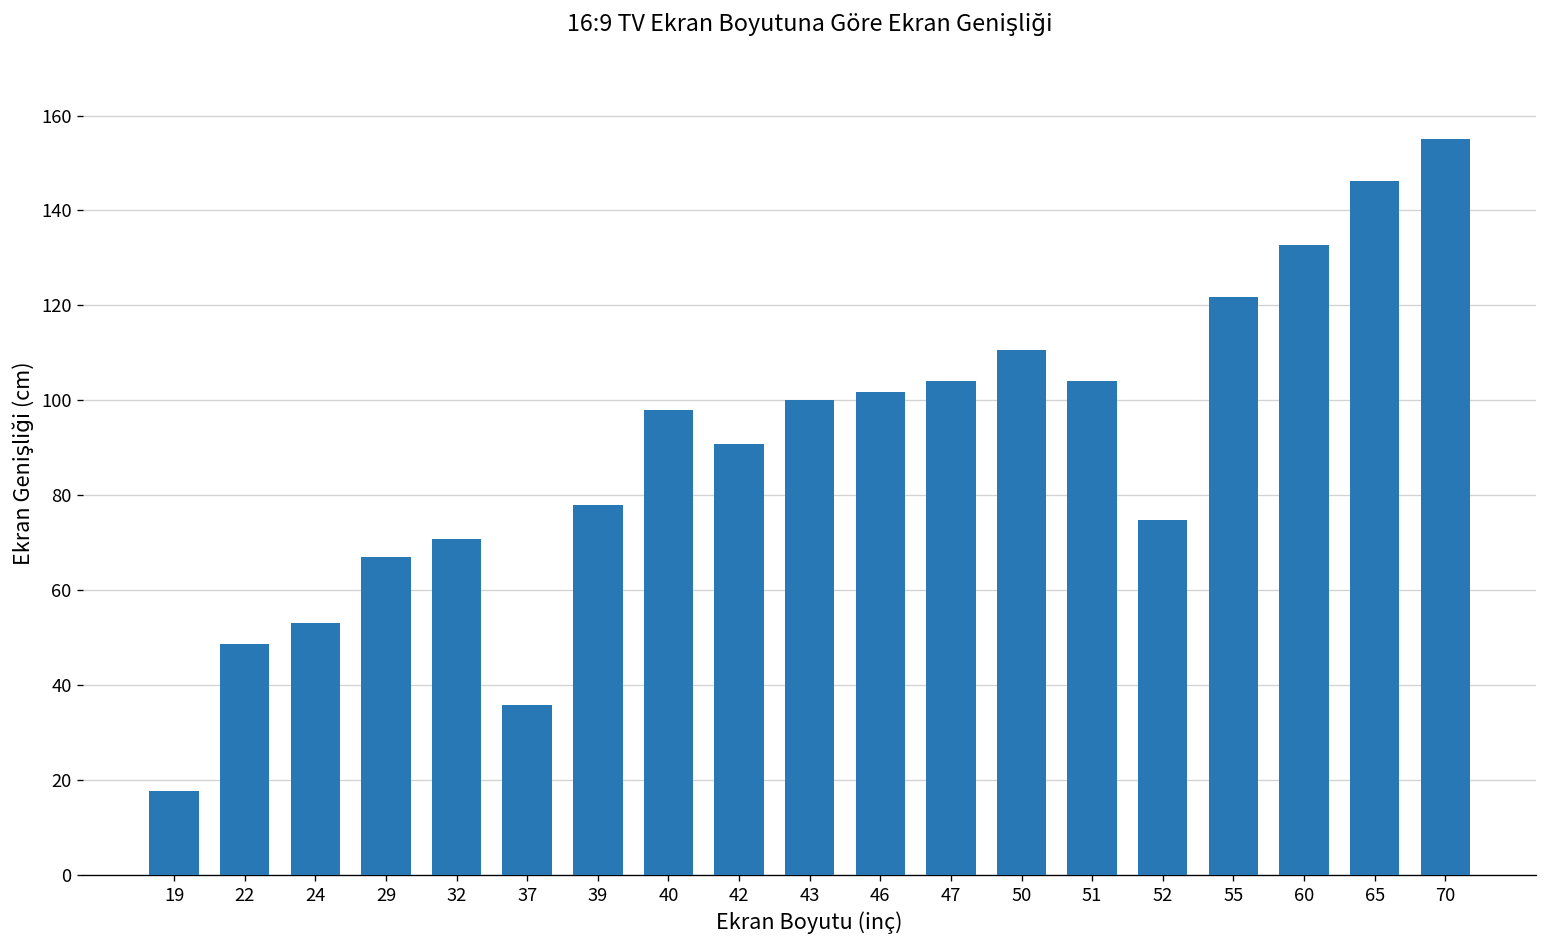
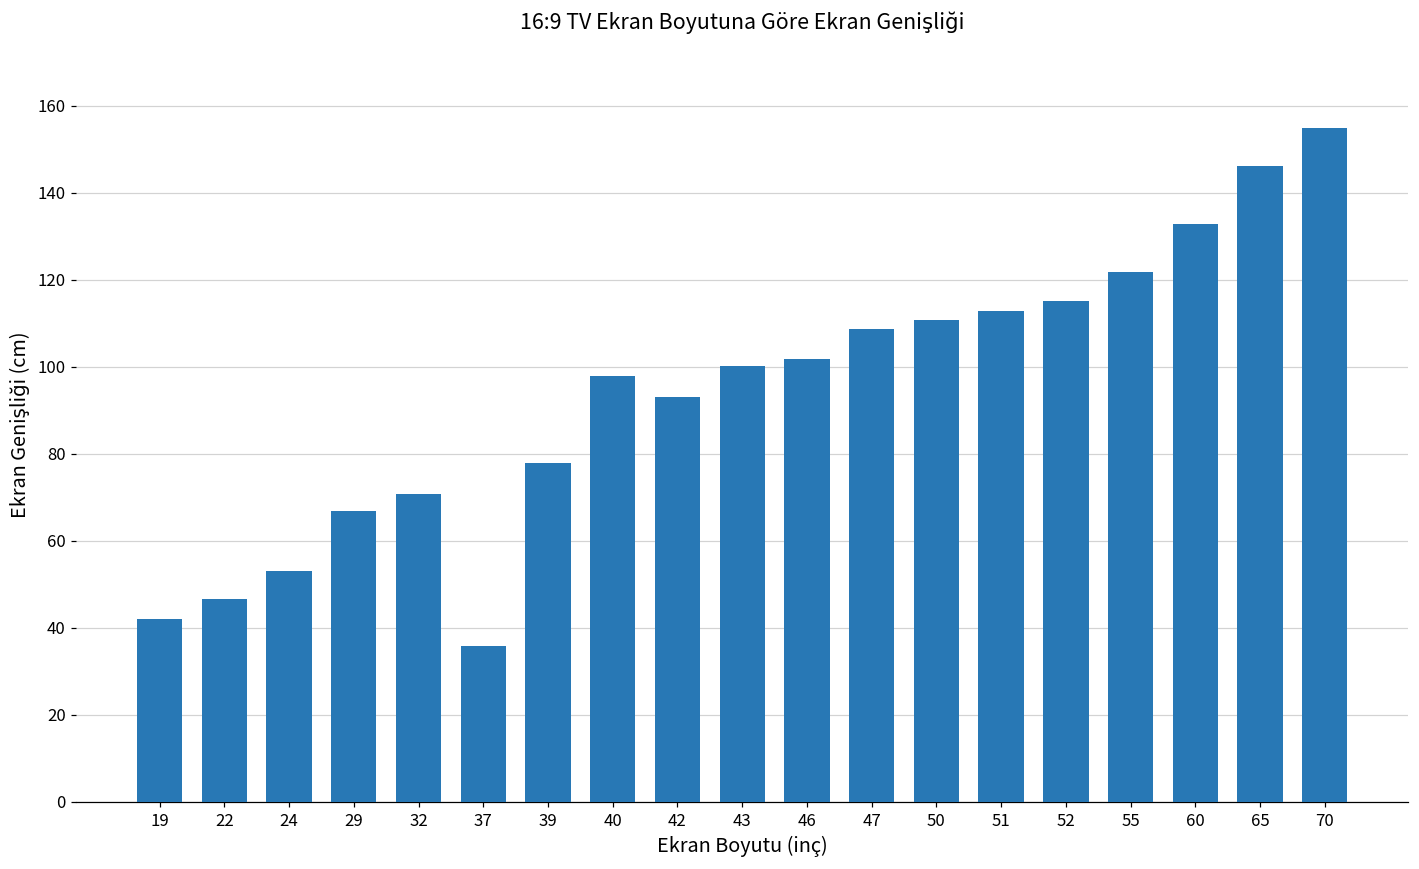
  {
-   "19": 18,
-   "22": 49,
+   "19": 42,
+   "22": 47,
    "24": 53,
    "29": 67,
    "32": 71,
    "37": 36,
    "39": 78,
    "40": 98,
-   "42": 91,
+   "42": 93,
    "43": 100,
    "46": 102,
-   "47": 104,
+   "47": 109,
    "50": 111,
-   "51": 104,
-   "52": 75,
+   "51": 113,
+   "52": 115,
    "55": 122,
    "60": 133,
    "65": 146,
    "70": 155
  }
